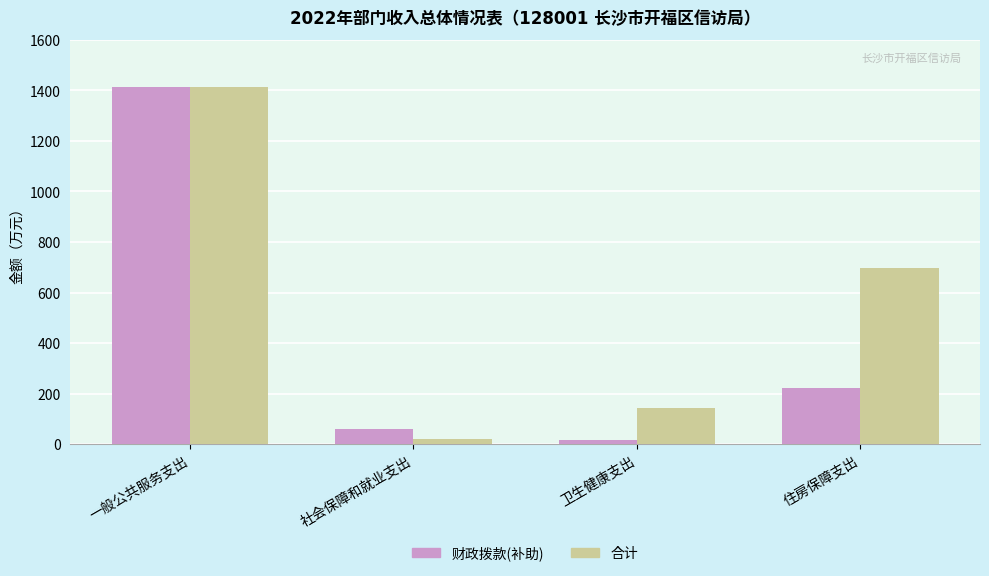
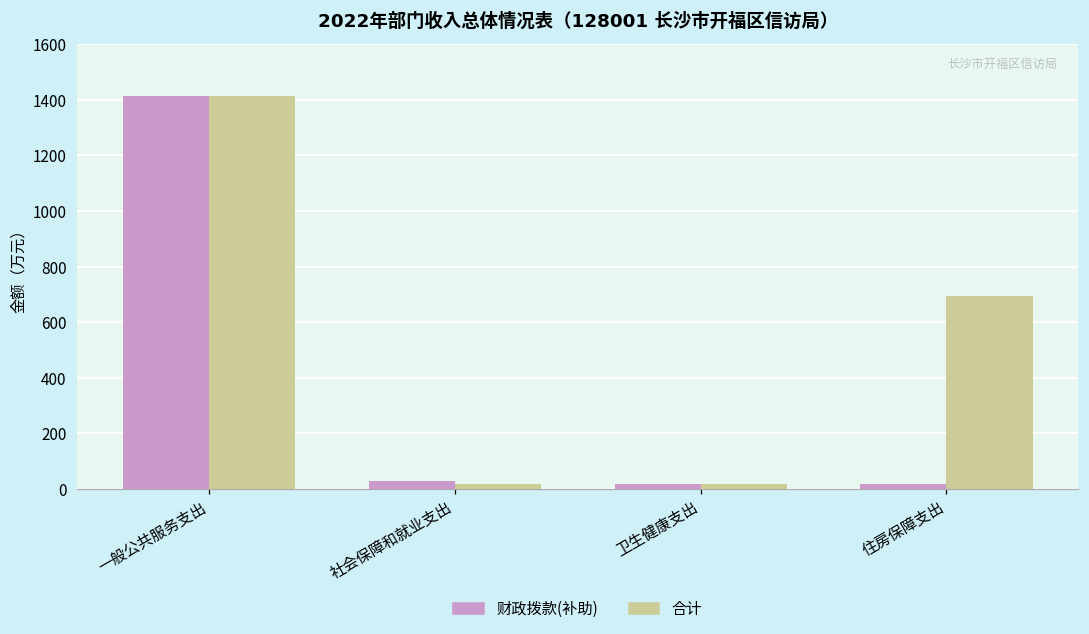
  {
    "财政拨款(补助)": {
      "一般公共服务支出": 1410,
-     "社会保障和就业支出": 60,
+     "社会保障和就业支出": 30,
      "卫生健康支出": 20,
-     "住房保障支出": 220
+     "住房保障支出": 20
    },
    "合计": {
      "一般公共服务支出": 1410,
      "社会保障和就业支出": 20,
-     "卫生健康支出": 140,
+     "卫生健康支出": 20,
      "住房保障支出": 700
    }
  }
